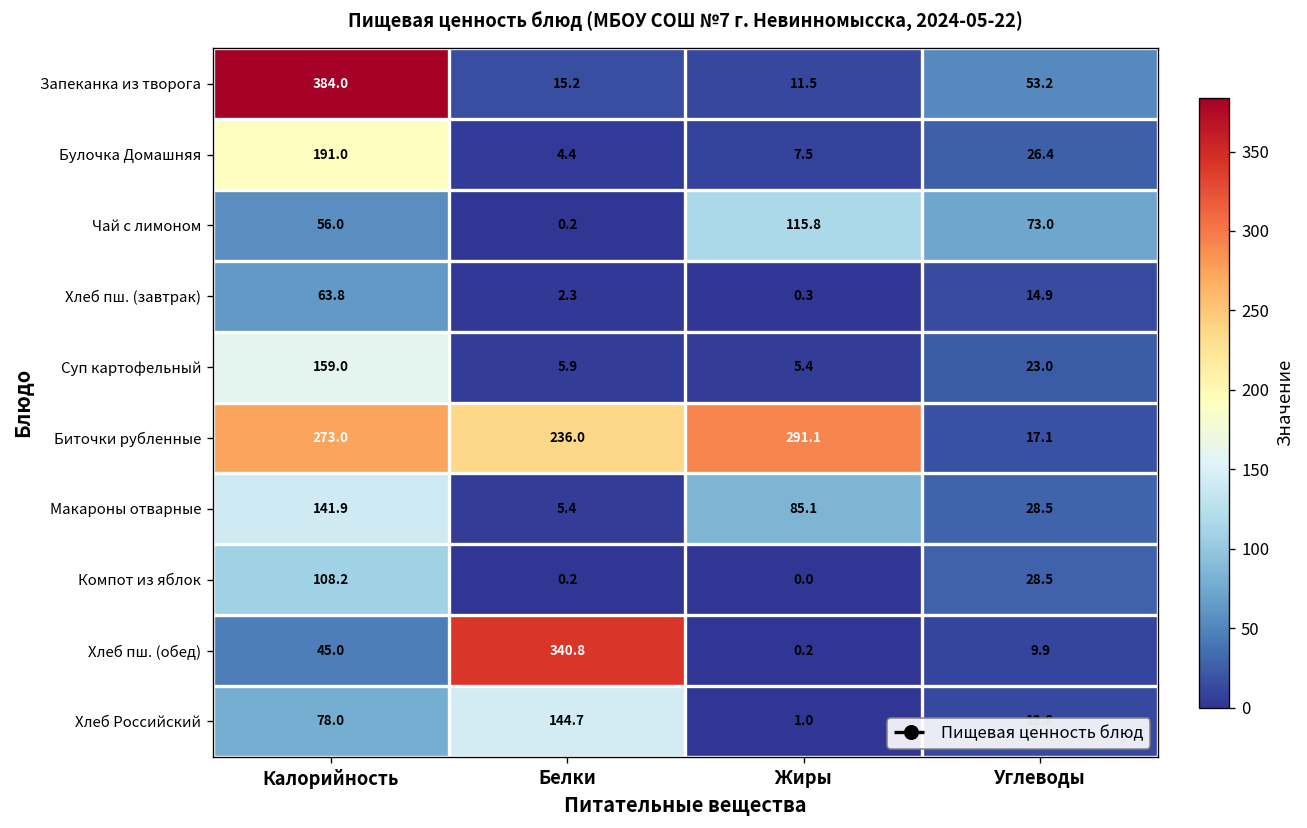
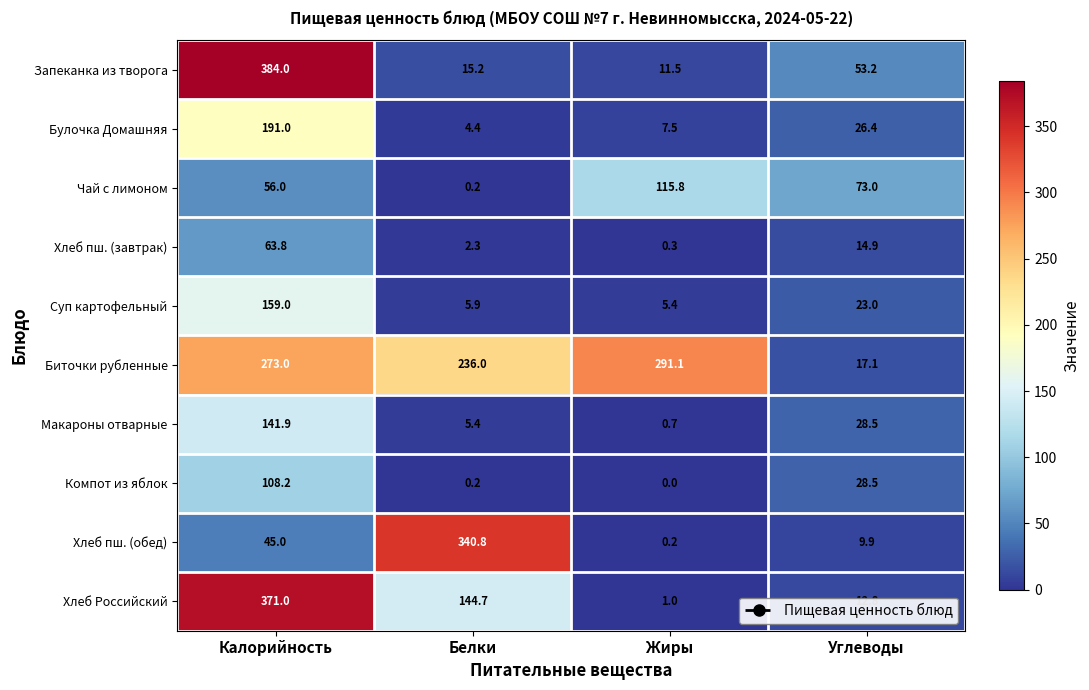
  {
    "Запеканка из творога": {
      "Калорийность": 384.0,
      "Белки": 15.2,
      "Жиры": 11.5,
      "Углеводы": 53.2
    },
    "Булочка Домашняя": {
      "Калорийность": 191.0,
      "Белки": 4.4,
      "Жиры": 7.5,
      "Углеводы": 26.4
    },
    "Чай с лимоном": {
      "Калорийность": 56.0,
      "Белки": 0.2,
      "Жиры": 115.8,
      "Углеводы": 73.0
    },
    "Хлеб пш. (завтрак)": {
      "Калорийность": 63.8,
      "Белки": 2.3,
      "Жиры": 0.3,
      "Углеводы": 14.9
    },
    "Суп картофельный": {
      "Калорийность": 159.0,
      "Белки": 5.9,
      "Жиры": 5.4,
      "Углеводы": 23.0
    },
    "Биточки рубленные": {
      "Калорийность": 273.0,
      "Белки": 236.0,
      "Жиры": 291.1,
      "Углеводы": 17.1
    },
    "Макароны отварные": {
      "Калорийность": 141.9,
      "Белки": 5.4,
-     "Жиры": 85.1,
+     "Жиры": 0.7,
      "Углеводы": 28.5
    },
    "Компот из яблок": {
      "Калорийность": 108.2,
      "Белки": 0.2,
      "Жиры": 0.0,
      "Углеводы": 28.5
    },
    "Хлеб пш. (обед)": {
      "Калорийность": 45.0,
      "Белки": 340.8,
      "Жиры": 0.2,
      "Углеводы": 9.9
    },
    "Хлеб Российский": {
-     "Калорийность": 78.0,
+     "Калорийность": 371.0,
      "Белки": 144.7,
      "Жиры": 1.0
    }
  }
